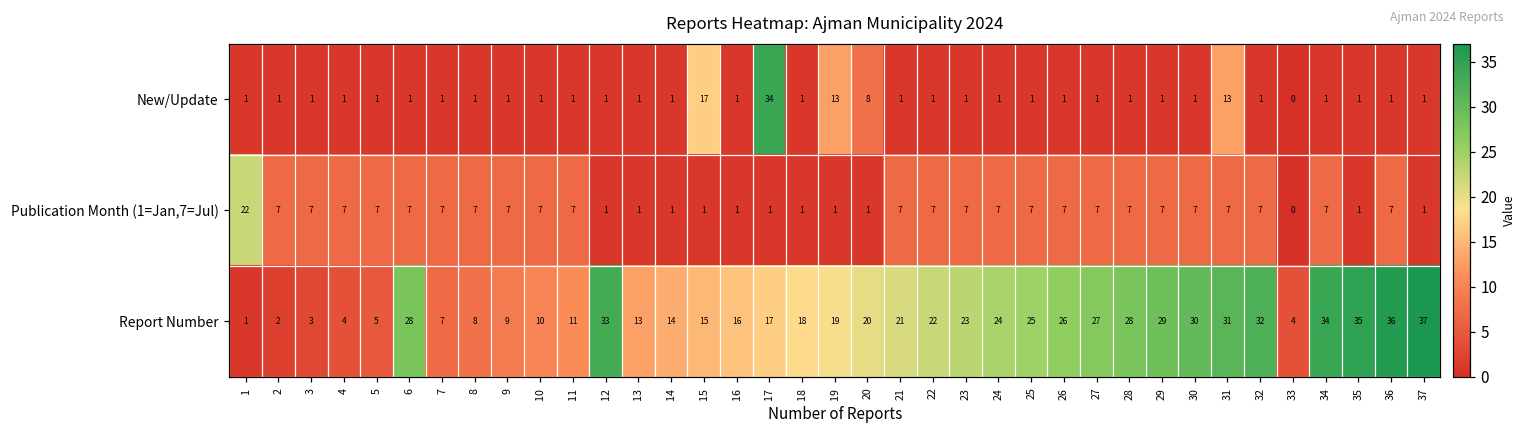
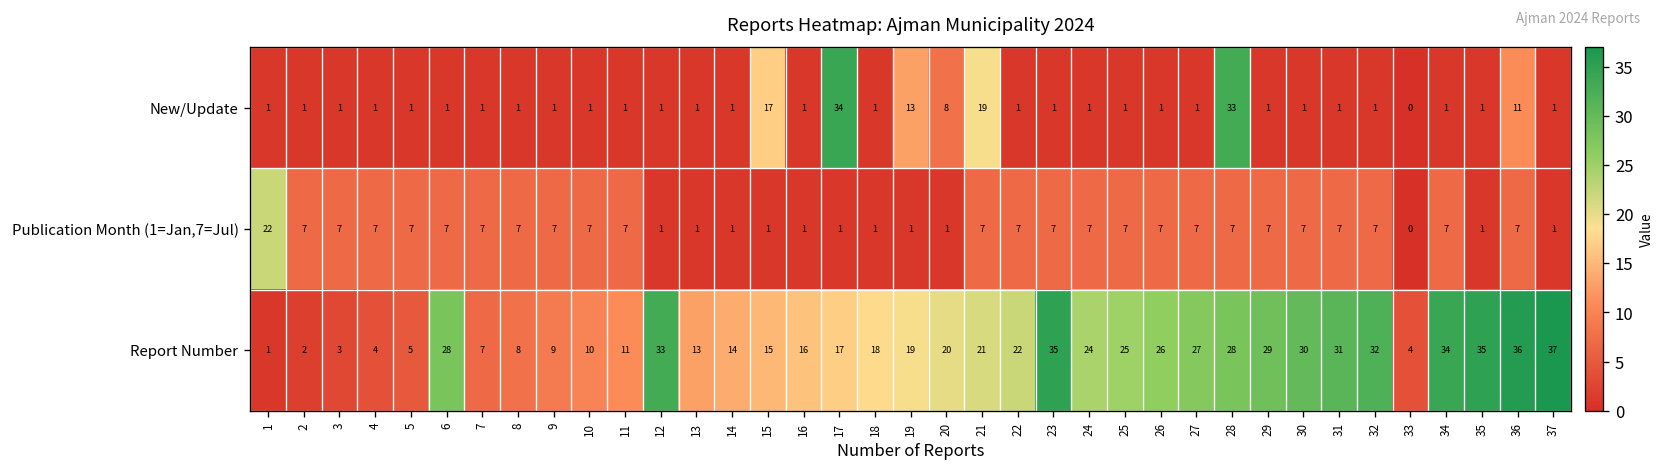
  {
    "New/Update": {
      "1": 1,
      "2": 1,
      "3": 1,
      "4": 1,
      "5": 1,
      "6": 1,
      "7": 1,
      "8": 1,
      "9": 1,
      "10": 1,
      "11": 1,
      "12": 1,
      "13": 1,
      "14": 1,
      "15": 17,
      "16": 1,
      "17": 34,
      "18": 1,
      "19": 13,
      "20": 8,
-     "21": 1,
+     "21": 19,
      "22": 1,
      "23": 1,
      "24": 1,
      "25": 1,
      "26": 1,
      "27": 1,
-     "28": 1,
+     "28": 33,
      "29": 1,
      "30": 1,
-     "31": 13,
+     "31": 1,
      "32": 1,
      "33": 0,
      "34": 1,
      "35": 1,
-     "36": 1,
+     "36": 11,
      "37": 1
    },
    "Publication Month (1=Jan,7=Jul)": {
      "1": 22,
      "2": 7,
      "3": 7,
      "4": 7,
      "5": 7,
      "6": 7,
      "7": 7,
      "8": 7,
      "9": 7,
      "10": 7,
      "11": 7,
      "12": 1,
      "13": 1,
      "14": 1,
      "15": 1,
      "16": 1,
      "17": 1,
      "18": 1,
      "19": 1,
      "20": 1,
      "21": 7,
      "22": 7,
      "23": 7,
      "24": 7,
      "25": 7,
      "26": 7,
      "27": 7,
      "28": 7,
      "29": 7,
      "30": 7,
      "31": 7,
      "32": 7,
      "33": 0,
      "34": 7,
      "35": 1,
      "36": 7,
      "37": 1
    },
    "Report Number": {
      "1": 1,
      "2": 2,
      "3": 3,
      "4": 4,
      "5": 5,
      "6": 28,
      "7": 7,
      "8": 8,
      "9": 9,
      "10": 10,
      "11": 11,
      "12": 33,
      "13": 13,
      "14": 14,
      "15": 15,
      "16": 16,
      "17": 17,
      "18": 18,
      "19": 19,
      "20": 20,
      "21": 21,
      "22": 22,
-     "23": 23,
+     "23": 35,
      "24": 24,
      "25": 25,
      "26": 26,
      "27": 27,
      "28": 28,
      "29": 29,
      "30": 30,
      "31": 31,
      "32": 32,
      "33": 4,
      "34": 34,
      "35": 35,
      "36": 36,
      "37": 37
    }
  }
